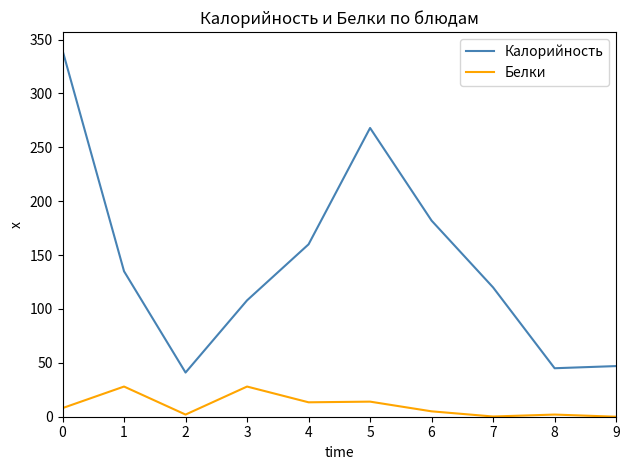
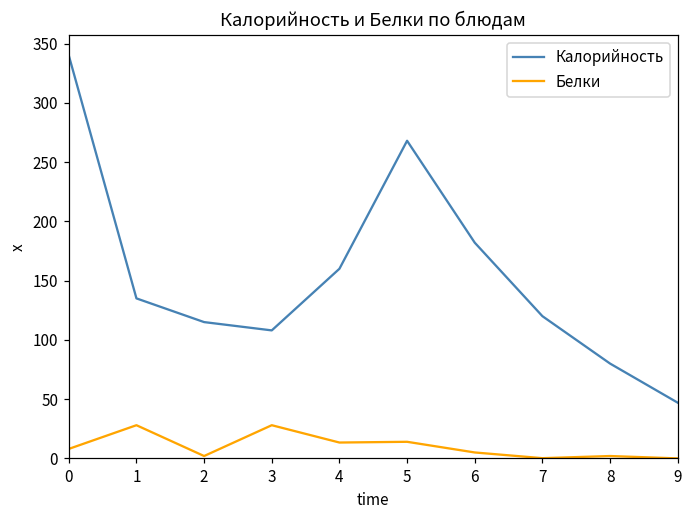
  {
    "Калорийность": {
      "0": 340,
      "1": 135,
-     "2": 41,
+     "2": 115,
      "3": 108,
      "4": 160,
      "5": 268,
      "6": 182,
      "7": 120,
-     "8": 45,
+     "8": 80,
      "9": 47
    },
    "Белки": {
      "0": 8,
      "1": 28,
      "2": 2,
      "3": 28,
      "4": 13,
      "5": 14,
      "6": 5,
      "7": 0,
      "8": 2,
      "9": 0
    }
  }
